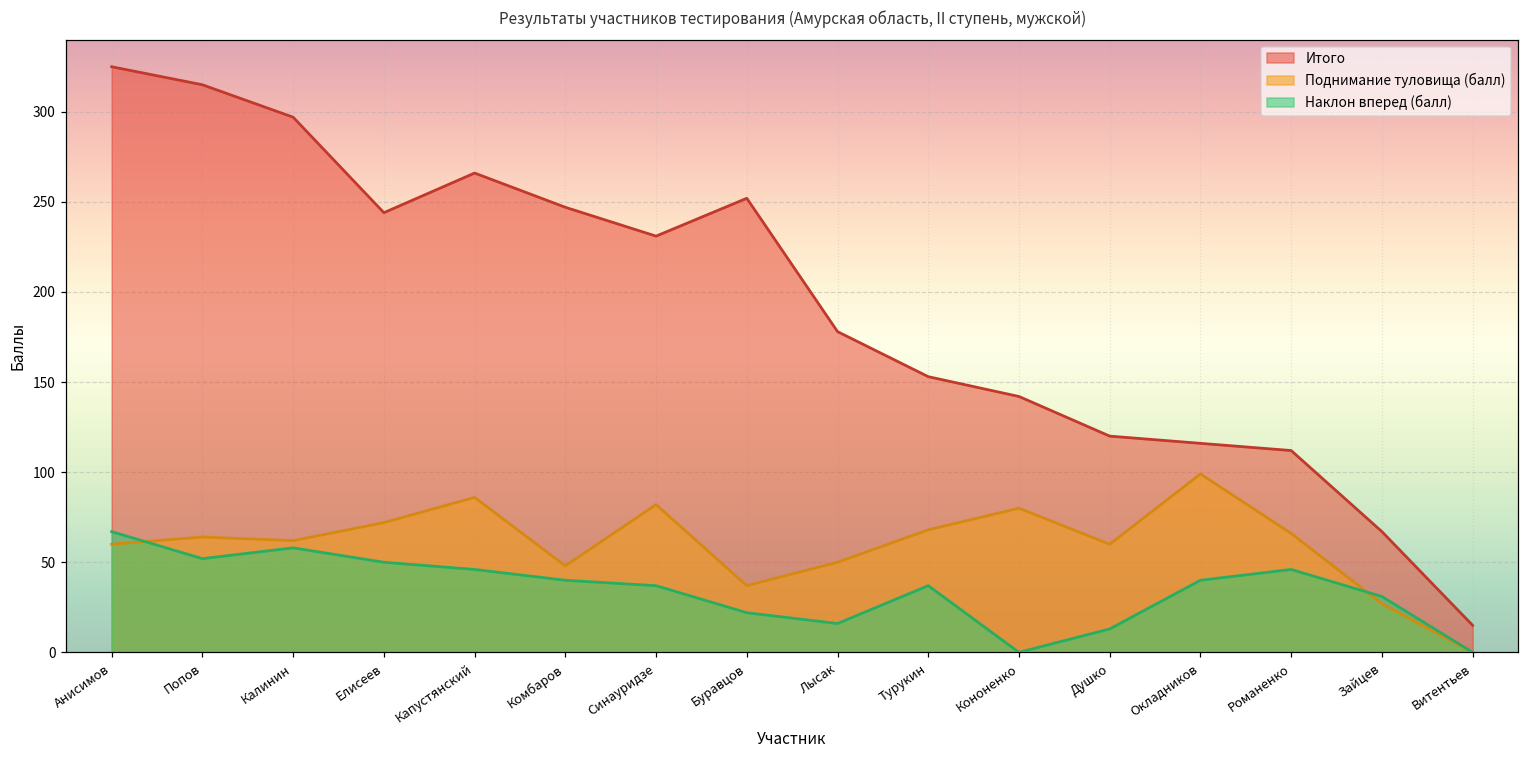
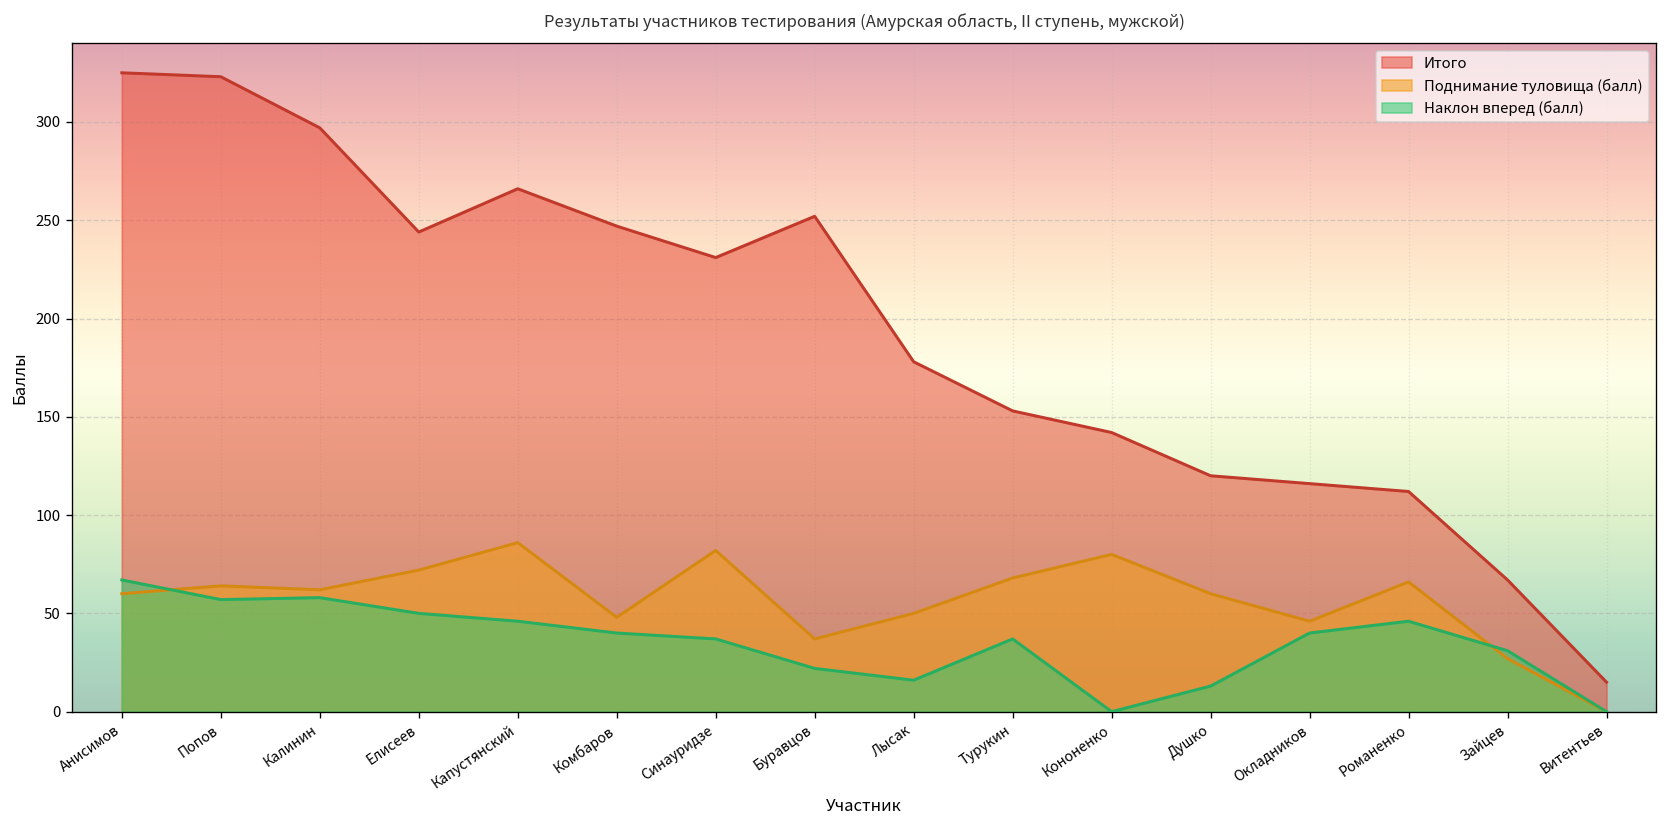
  {
    "Итого": {
      "Анисимов": 325,
-     "Попов": 315,
+     "Попов": 323,
      "Калинин": 297,
      "Елисеев": 244,
      "Капустянский": 266,
      "Комбаров": 247,
      "Синауридзе": 231,
      "Буравцов": 252,
      "Лысак": 178,
      "Турукин": 153,
      "Кононенко": 142,
      "Душко": 120,
      "Окладников": 116,
      "Романенко": 112,
      "Зайцев": 67,
      "Витентьев": 15
    },
    "Поднимание туловища (балл)": {
      "Анисимов": 60,
      "Попов": 64,
      "Калинин": 62,
      "Елисеев": 72,
      "Капустянский": 86,
      "Комбаров": 48,
      "Синауридзе": 82,
      "Буравцов": 37,
      "Лысак": 50,
      "Турукин": 68,
      "Кононенко": 80,
      "Душко": 60,
-     "Окладников": 99,
+     "Окладников": 46,
      "Романенко": 66,
      "Зайцев": 27
    },
    "Наклон вперед (балл)": {
      "Анисимов": 67,
-     "Попов": 52,
+     "Попов": 57,
      "Калинин": 58,
      "Елисеев": 50,
      "Капустянский": 46,
      "Комбаров": 40,
      "Синауридзе": 37,
      "Буравцов": 22,
      "Лысак": 16,
      "Турукин": 37,
      "Кононенко": 0,
      "Душко": 13,
      "Окладников": 40,
      "Романенко": 46,
      "Зайцев": 31
    }
  }
